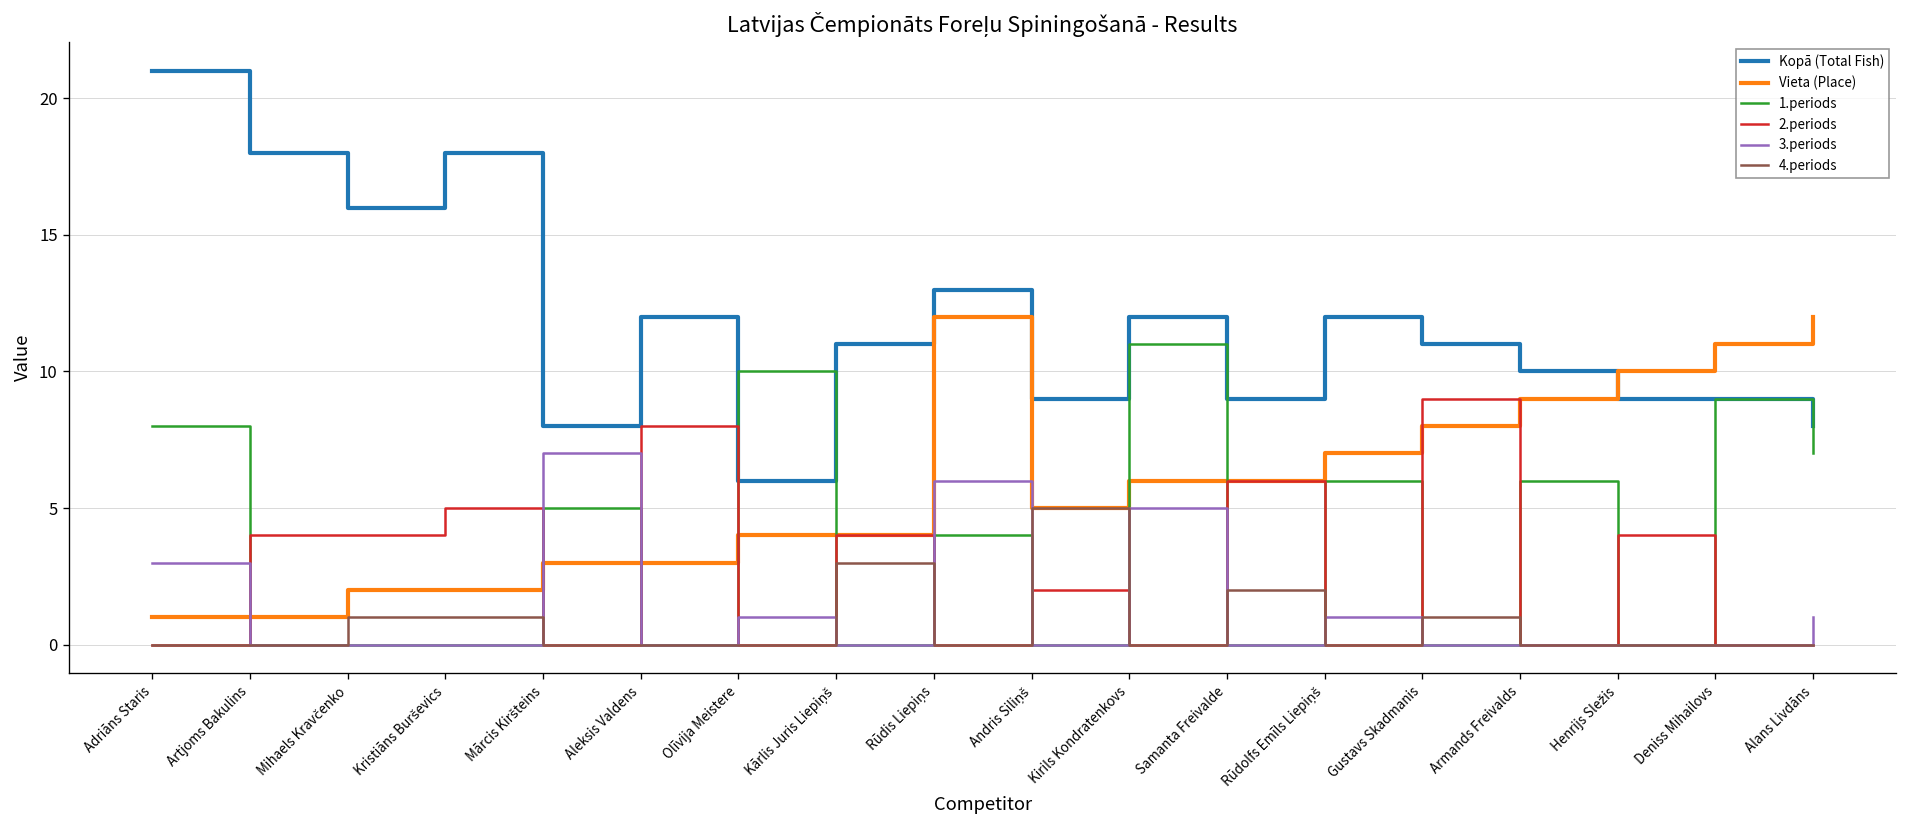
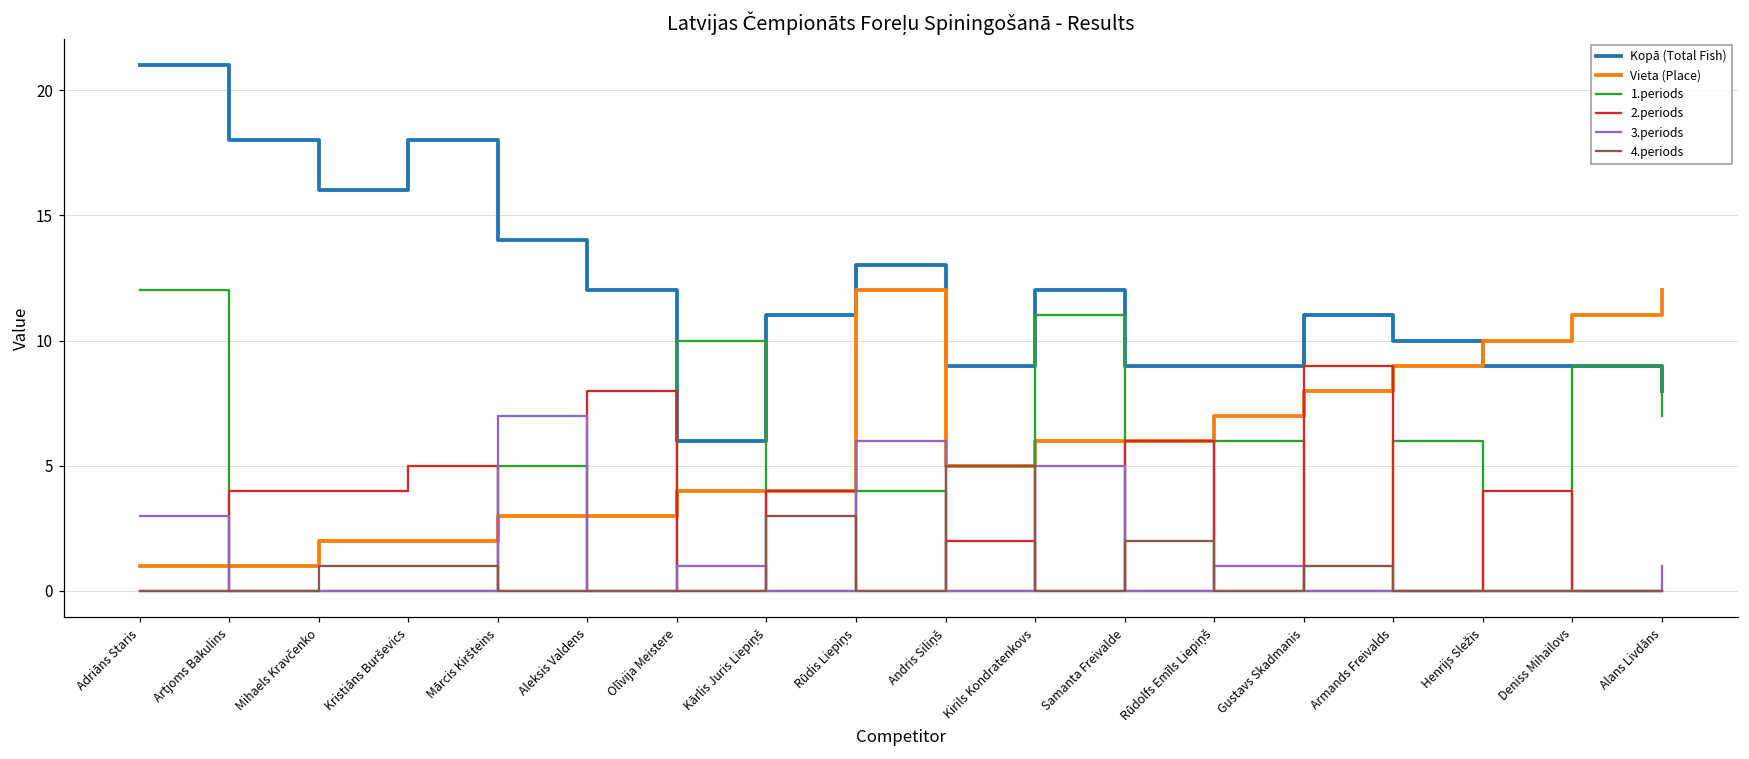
  {
    "Kopā (Total Fish)": {
      "Adriāns Staris": 21,
      "Artjoms Bakulins": 18,
      "Mihaels Kravčenko": 16,
      "Kristiāns Burševics": 18,
-     "Mārcis Kiršteins": 8,
+     "Mārcis Kiršteins": 14,
      "Aleksis Valdens": 12,
      "Olīvija Meistere": 6,
      "Kārlis Juris Liepiņš": 11,
      "Rūdis Liepiņs": 13,
      "Andris Siliņš": 9,
      "Kirils Kondratenkovs": 12,
      "Samanta Freivalde": 9,
-     "Rūdolfs Emīls Liepiņš": 12,
+     "Rūdolfs Emīls Liepiņš": 9,
      "Gustavs Skadmanis": 11,
      "Armands Freivalds": 10,
      "Henrijs Sležis": 9,
      "Alans Livdāns": 8
    },
    "Vieta (Place)": {
      "Adriāns Staris": 1,
      "Artjoms Bakulins": 1,
      "Mihaels Kravčenko": 2,
      "Kristiāns Burševics": 2,
      "Mārcis Kiršteins": 3,
      "Aleksis Valdens": 3,
      "Olīvija Meistere": 4,
      "Rūdis Liepiņs": 12,
      "Kirils Kondratenkovs": 6,
      "Rūdolfs Emīls Liepiņš": 7,
      "Gustavs Skadmanis": 8,
      "Armands Freivalds": 9,
      "Henrijs Sležis": 10,
      "Deniss Mihailovs": 11,
      "Alans Livdāns": 12
    },
    "1.periods": {
-     "Adriāns Staris": 8,
+     "Adriāns Staris": 12,
      "Mārcis Kiršteins": 5,
      "Olīvija Meistere": 10,
      "Rūdis Liepiņs": 4,
      "Kirils Kondratenkovs": 11,
      "Rūdolfs Emīls Liepiņš": 6,
      "Armands Freivalds": 6,
      "Alans Livdāns": 7
    },
    "2.periods": {
      "Artjoms Bakulins": 4,
      "Mihaels Kravčenko": 4,
      "Kristiāns Burševics": 5,
      "Aleksis Valdens": 8,
      "Andris Siliņš": 2,
      "Gustavs Skadmanis": 9,
      "Henrijs Sležis": 4
    },
    "3.periods": {
      "Adriāns Staris": 3,
      "Mārcis Kiršteins": 7,
      "Olīvija Meistere": 1,
      "Rūdis Liepiņs": 6,
      "Kirils Kondratenkovs": 5,
      "Rūdolfs Emīls Liepiņš": 1,
      "Alans Livdāns": 1
    },
    "4.periods": {
      "Mihaels Kravčenko": 1,
      "Kristiāns Burševics": 1,
      "Kārlis Juris Liepiņš": 3,
      "Samanta Freivalde": 2,
      "Gustavs Skadmanis": 1
    }
  }
